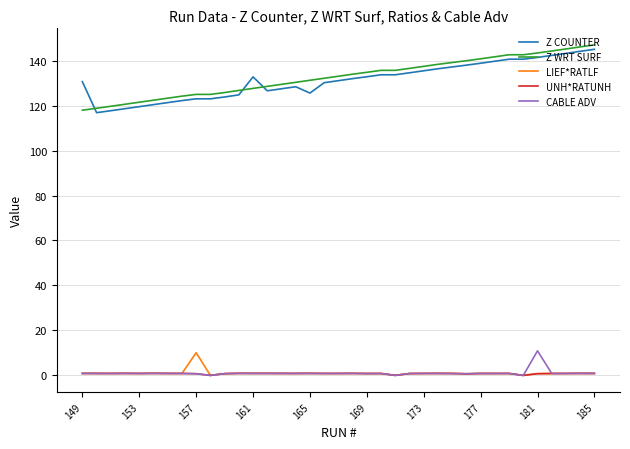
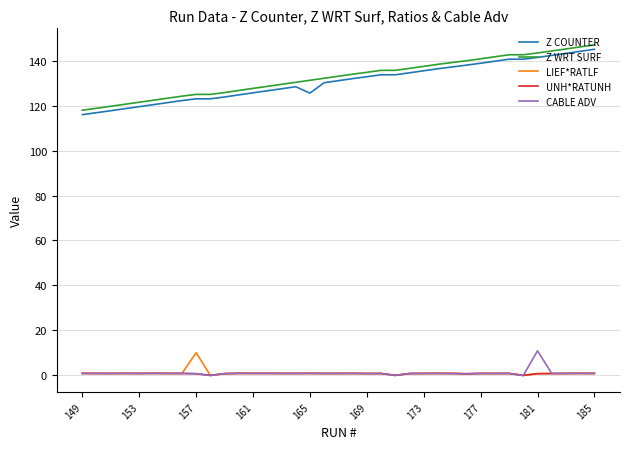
  {
    "Z COUNTER": {
-     "149": 131,
+     "149": 116,
      "153": 120,
      "157": 123,
-     "161": 133,
+     "161": 126,
      "165": 126,
      "169": 133,
      "173": 135,
      "177": 139,
      "181": 141,
      "185": 145
    },
    "Z WRT SURF": {
      "149": 118,
      "153": 121,
      "157": 125,
      "161": 128,
      "165": 131,
      "169": 135,
      "173": 137,
      "177": 141,
      "181": 143,
      "185": 147
    },
    "LIEF*RATLF": {
      "157": 10
    },
    "CABLE ADV": {
      "181": 11
    }
  }
